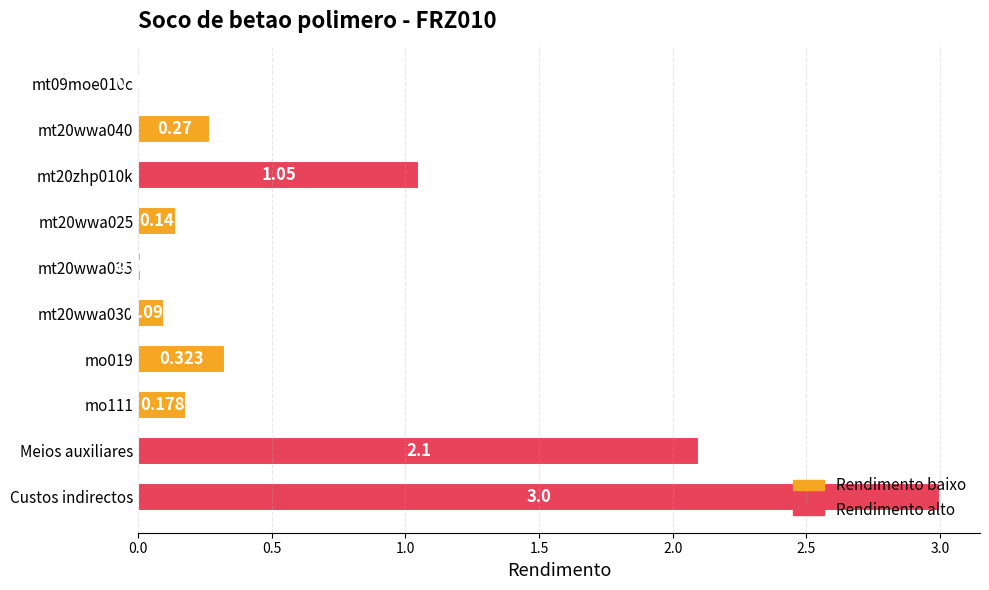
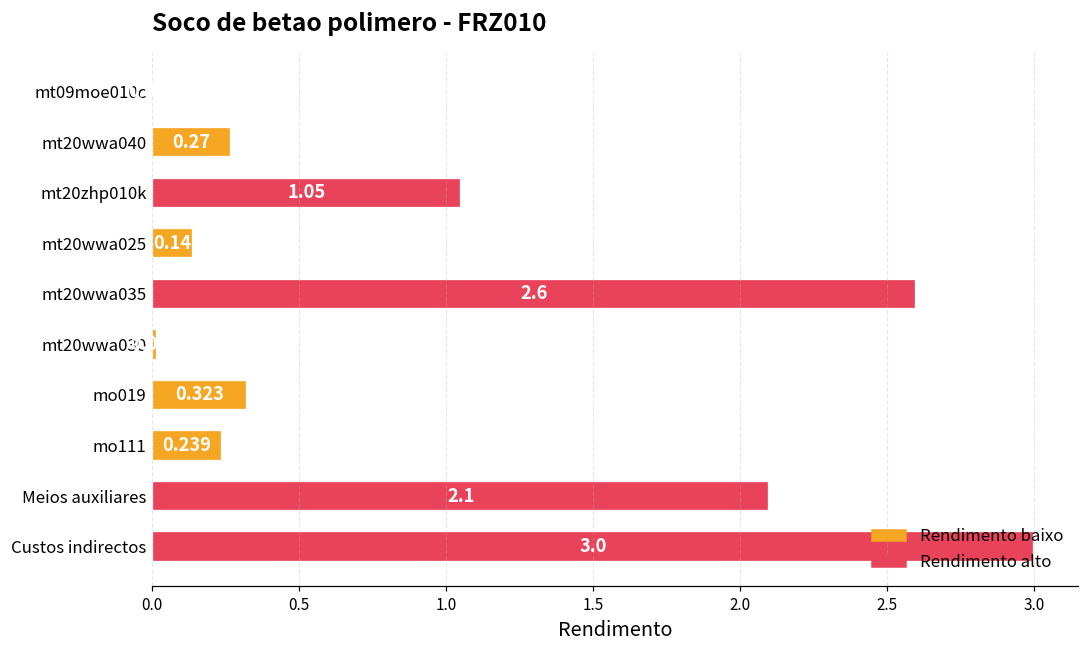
  {
    "mt20wwa040": 0.27,
    "mt20zhp010k": 1.05,
    "mt20wwa025": 0.14,
-   "mt20wwa035": 0.01,
-   "mt20wwa030": 0.10,
+   "mt20wwa035": 2.60,
+   "mt20wwa030": 0.02,
    "mo019": 0.323,
-   "mo111": 0.178,
+   "mo111": 0.239,
    "Meios auxiliares": 2.1,
    "Custos indirectos": 3.0
  }
